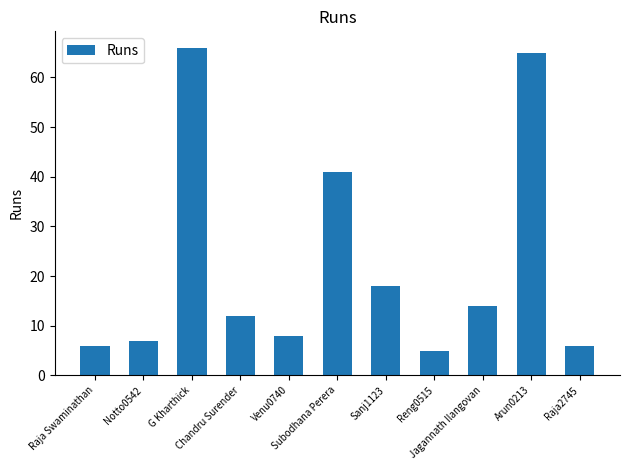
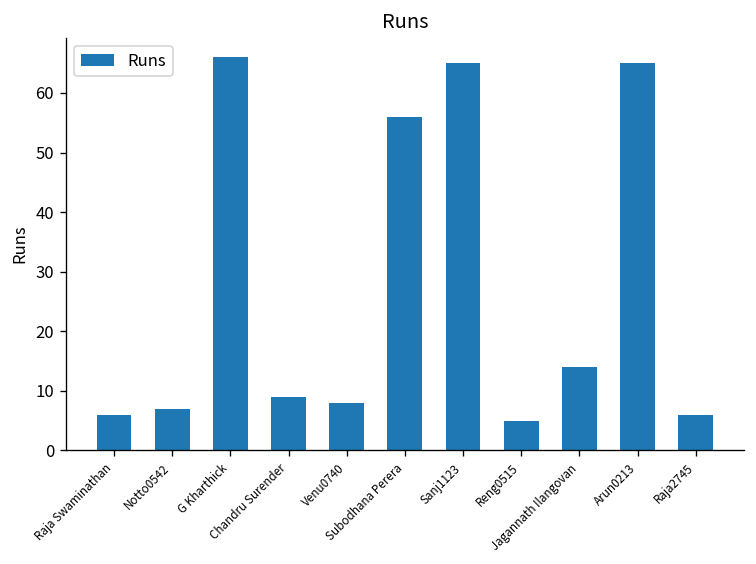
  {
    "Raja Swaminathan": 6,
    "Notto0542": 7,
    "G Kharthick": 66,
-   "Chandru Surender": 12,
+   "Chandru Surender": 9,
    "Venu0740": 8,
-   "Subodhana Perera": 41,
-   "Sanj1123": 18,
+   "Subodhana Perera": 56,
+   "Sanj1123": 65,
    "Reng0515": 5,
    "Jagannath Ilangovan": 14,
    "Arun0213": 65,
    "Raja2745": 6
  }
